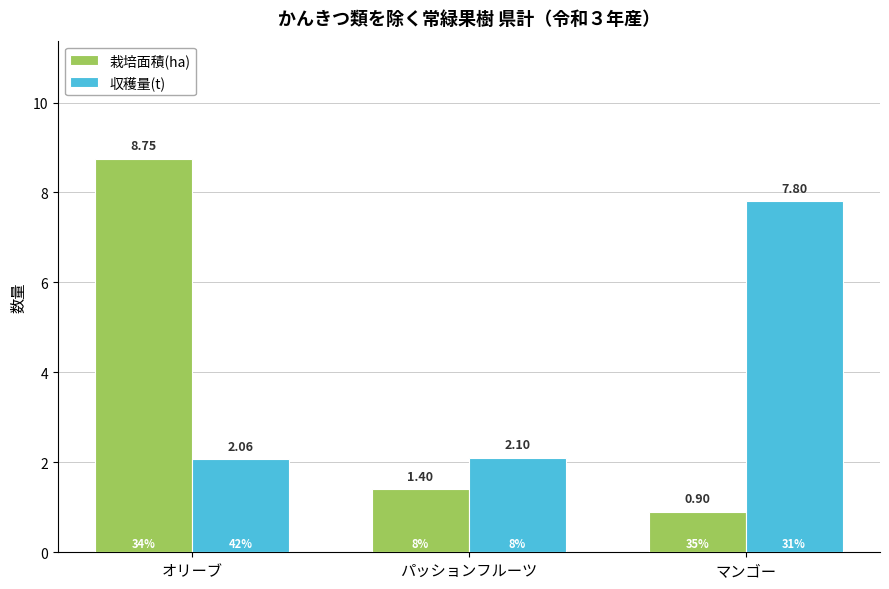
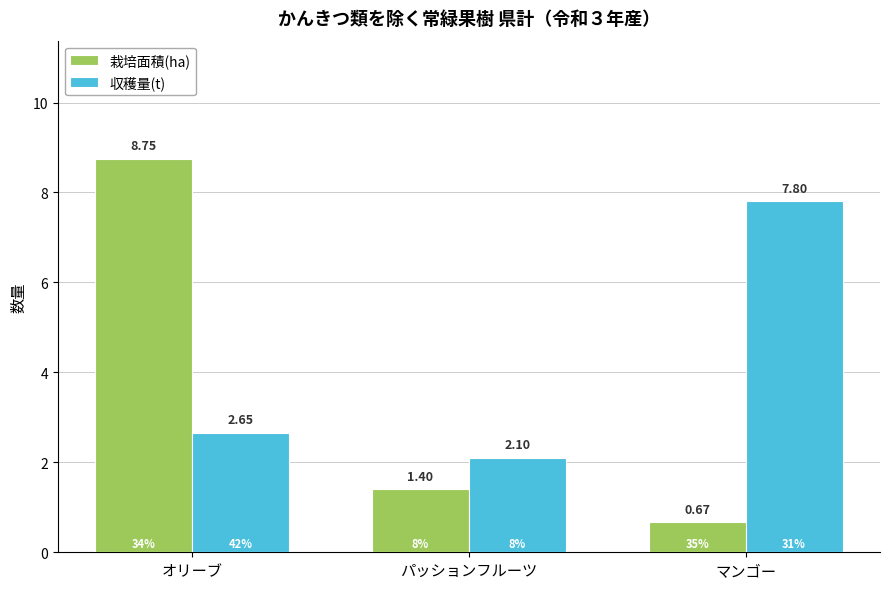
  {
    "栽培面積(ha)": {
      "オリーブ": 8.75,
      "パッションフルーツ": 1.40,
-     "マンゴー": 0.90
+     "マンゴー": 0.67
    },
    "収穫量(t)": {
-     "オリーブ": 2.06,
+     "オリーブ": 2.65,
      "パッションフルーツ": 2.10,
      "マンゴー": 7.80
    }
  }
